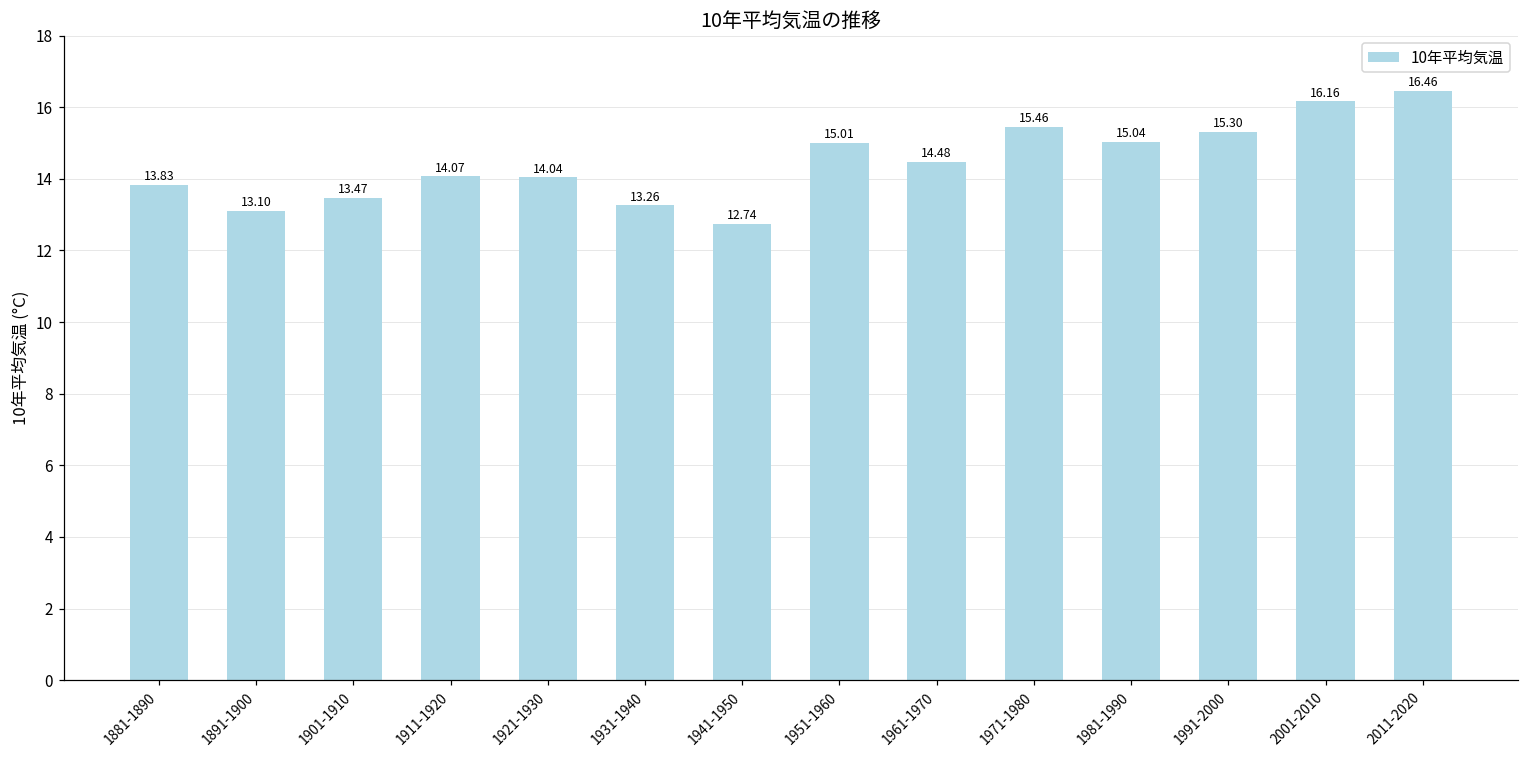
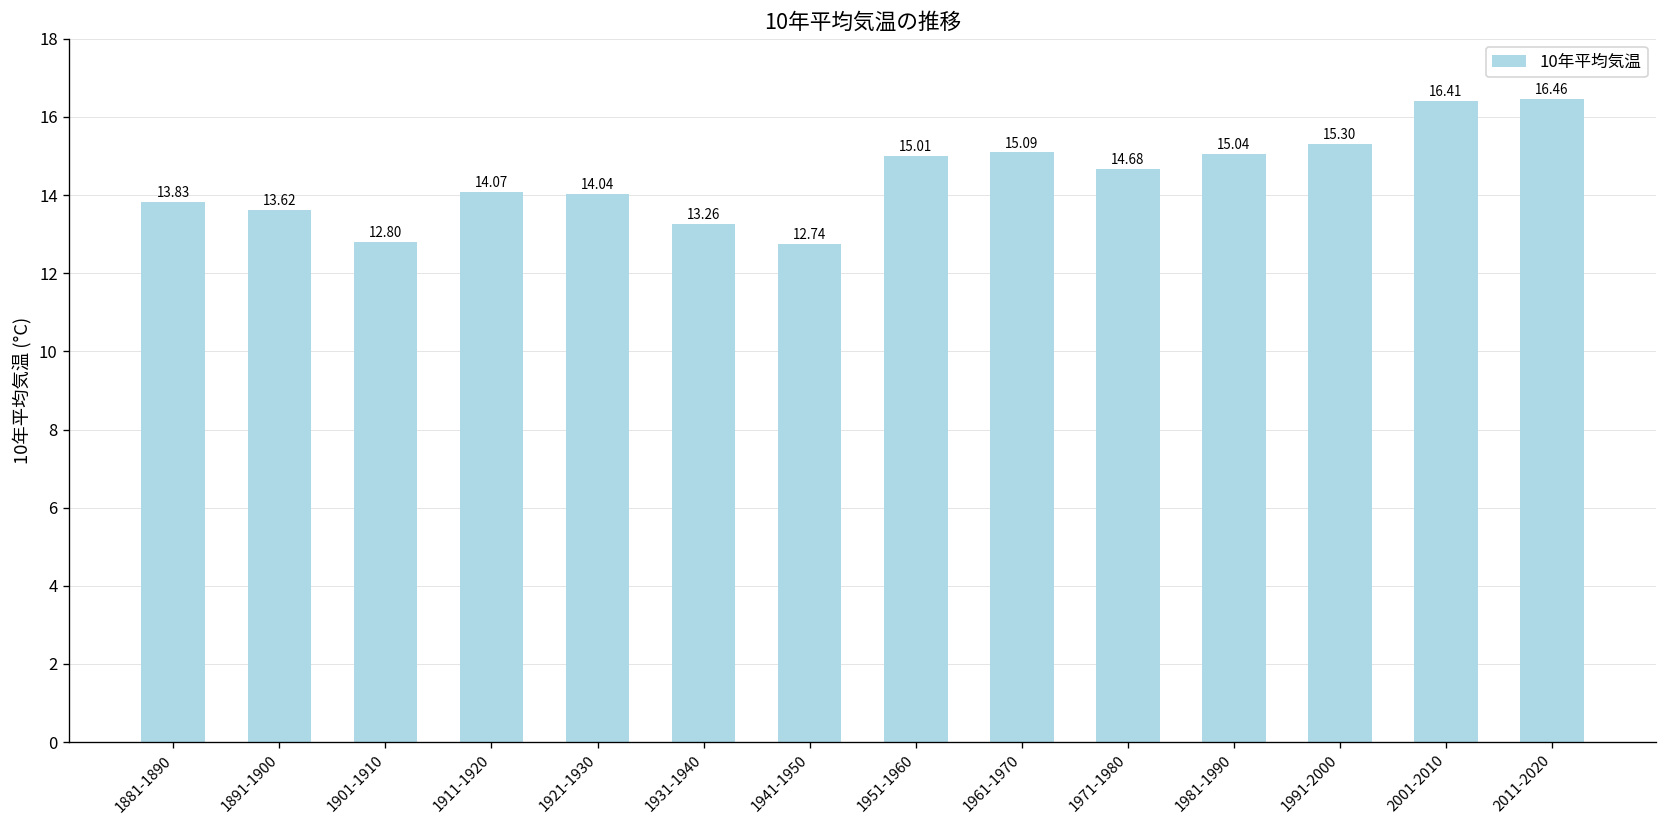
  {
    "1881-1890": 13.83,
-   "1891-1900": 13.10,
-   "1901-1910": 13.47,
+   "1891-1900": 13.62,
+   "1901-1910": 12.80,
    "1911-1920": 14.07,
    "1921-1930": 14.04,
    "1931-1940": 13.26,
    "1941-1950": 12.74,
    "1951-1960": 15.01,
-   "1961-1970": 14.48,
-   "1971-1980": 15.46,
+   "1961-1970": 15.09,
+   "1971-1980": 14.68,
    "1981-1990": 15.04,
    "1991-2000": 15.30,
-   "2001-2010": 16.16,
+   "2001-2010": 16.41,
    "2011-2020": 16.46
  }
